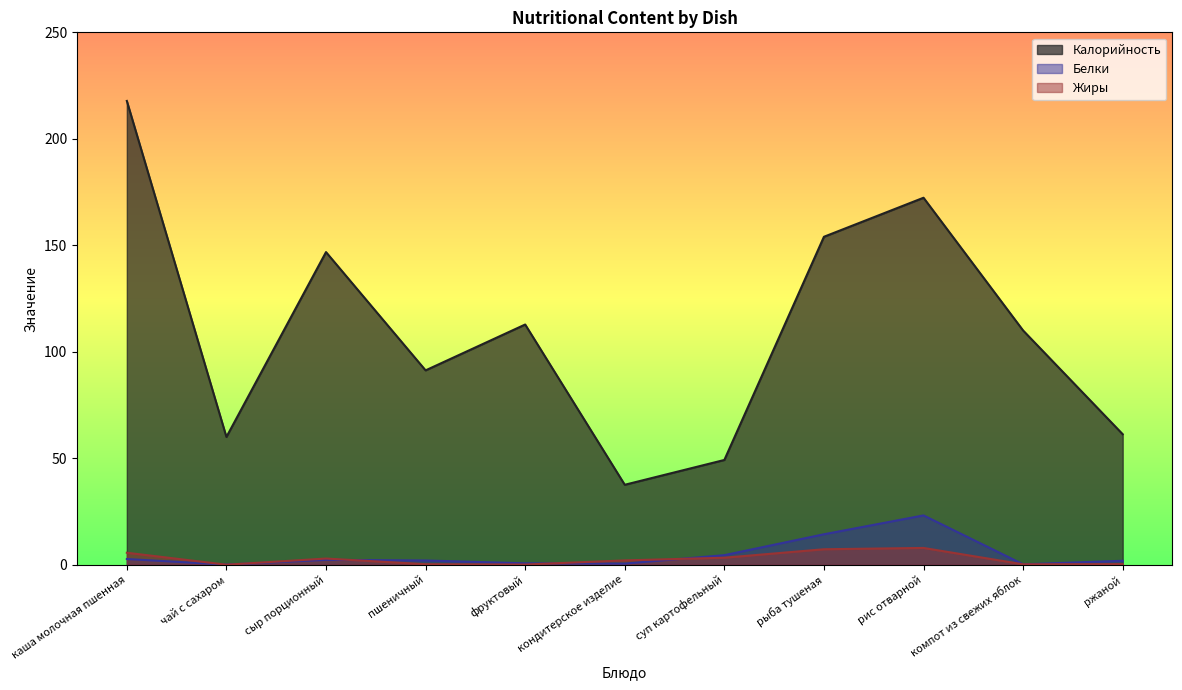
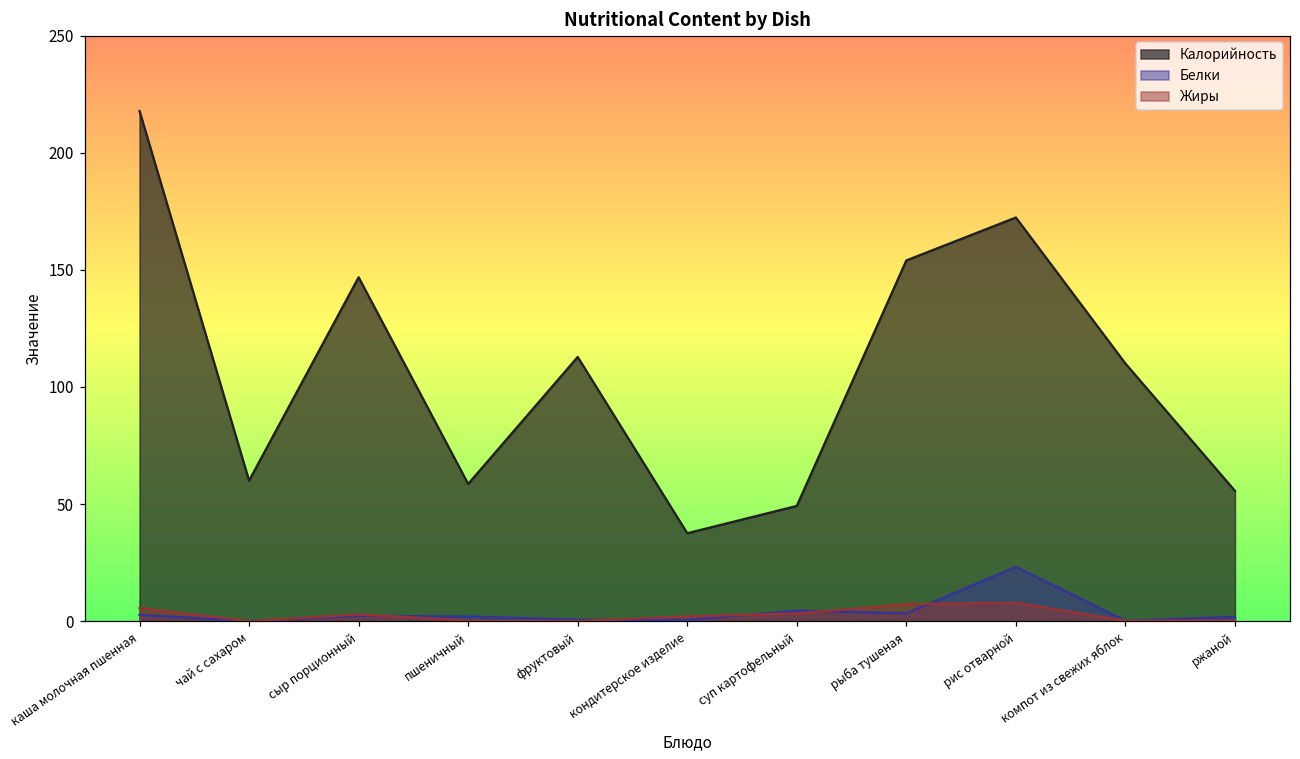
  {
    "Калорийность": {
      "каша молочная пшенная": 218,
      "чай с сахаром": 60,
      "сыр порционный": 147,
-     "пшеничный": 91,
+     "пшеничный": 59,
      "фруктовый": 113,
      "кондитерское изделие": 38,
      "суп картофельный": 49,
      "рыба тушеная": 154,
      "рис отварной": 172,
      "компот из свежих яблок": 110,
-     "ржаной": 61
+     "ржаной": 56
    },
    "Белки": {
      "каша молочная пшенная": 3,
      "пшеничный": 2,
      "кондитерское изделие": 1,
-     "рыба тушеная": 14,
+     "рыба тушеная": 3,
      "рис отварной": 23,
      "ржаной": 2
    },
    "Жиры": {
      "каша молочная пшенная": 6,
      "пшеничный": 0,
      "кондитерское изделие": 2,
      "рыба тушеная": 7,
      "рис отварной": 8,
      "ржаной": 0
    }
  }
